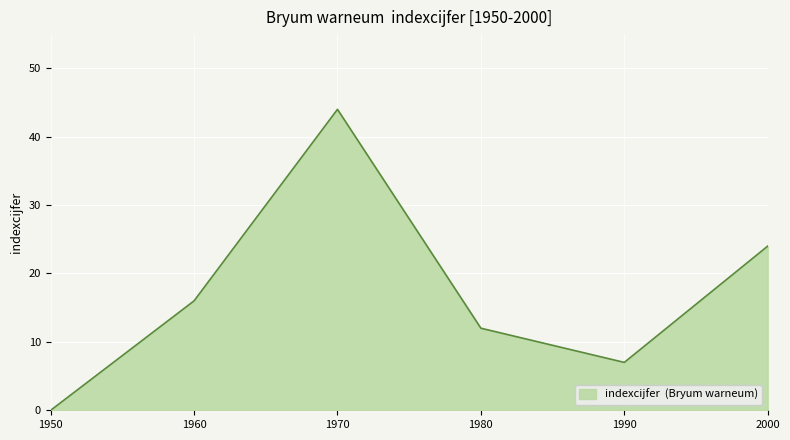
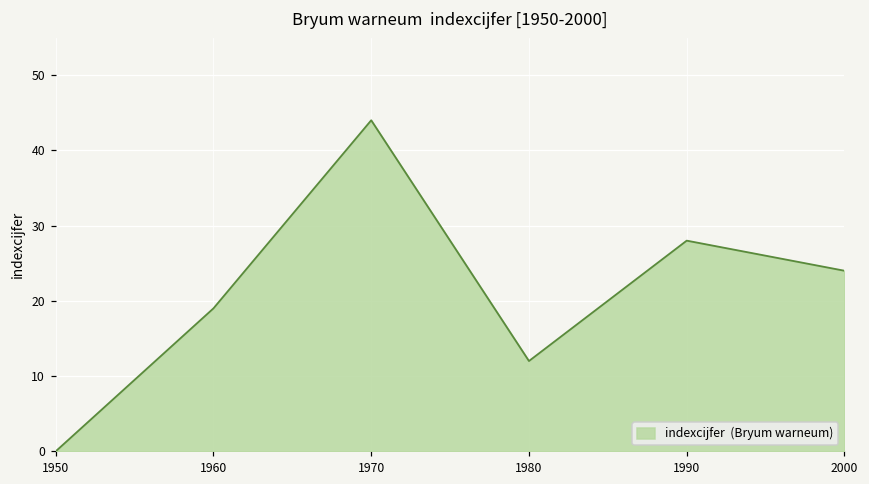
  {
    "1950": 0,
-   "1960": 16,
+   "1960": 19,
    "1970": 44,
    "1980": 12,
-   "1990": 7,
+   "1990": 28,
    "2000": 24
  }
